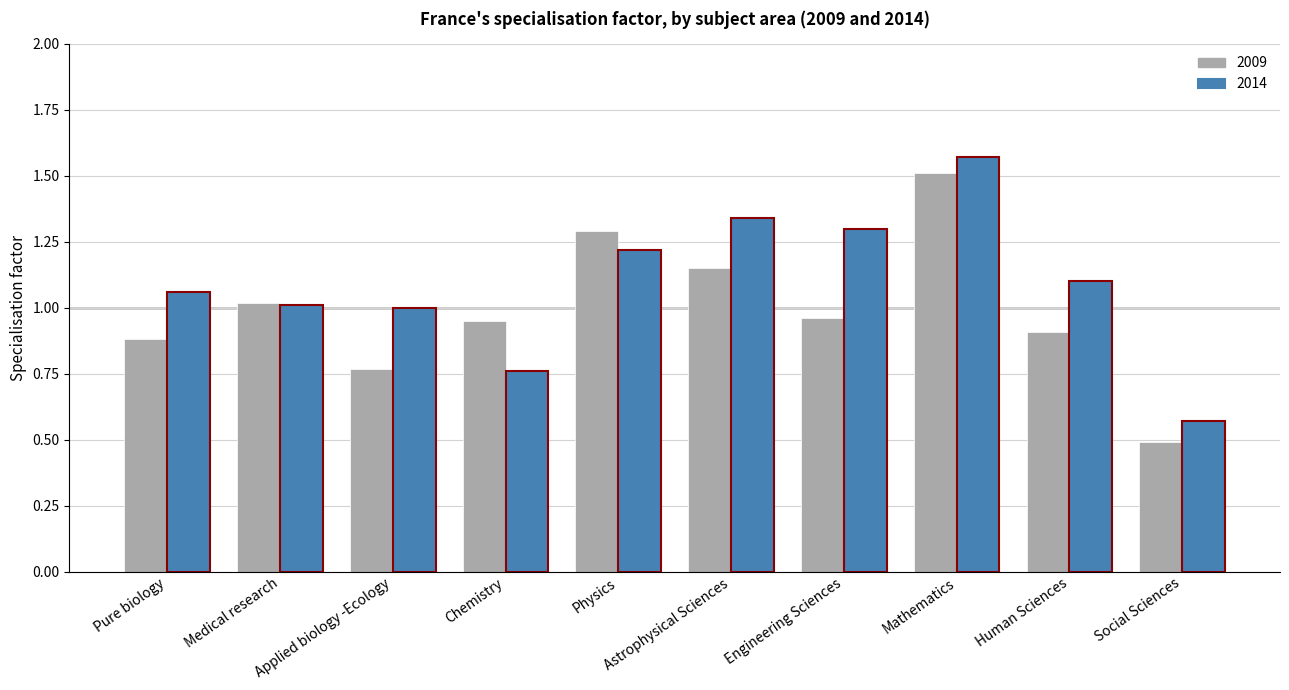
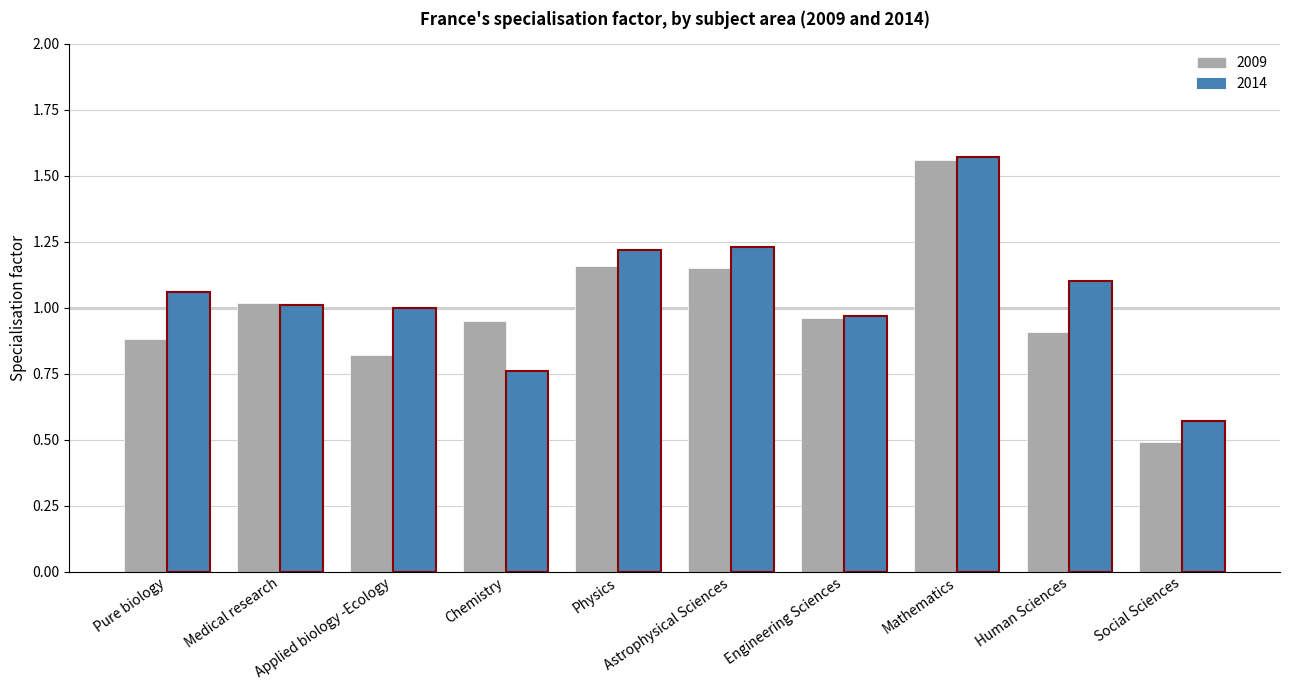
  {
    "2009": {
      "Pure biology": 0.88,
      "Medical research": 1.02,
-     "Applied biology -Ecology": 0.77,
+     "Applied biology -Ecology": 0.82,
      "Chemistry": 0.95,
-     "Physics": 1.29,
+     "Physics": 1.16,
      "Astrophysical Sciences": 1.15,
      "Engineering Sciences": 0.96,
-     "Mathematics": 1.51,
+     "Mathematics": 1.56,
      "Human Sciences": 0.91,
      "Social Sciences": 0.49
    },
    "2014": {
      "Pure biology": 1.06,
      "Medical research": 1.01,
      "Applied biology -Ecology": 1.00,
      "Chemistry": 0.76,
      "Physics": 1.22,
-     "Astrophysical Sciences": 1.34,
-     "Engineering Sciences": 1.30,
+     "Astrophysical Sciences": 1.23,
+     "Engineering Sciences": 0.97,
      "Mathematics": 1.57,
      "Human Sciences": 1.10,
      "Social Sciences": 0.57
    }
  }
